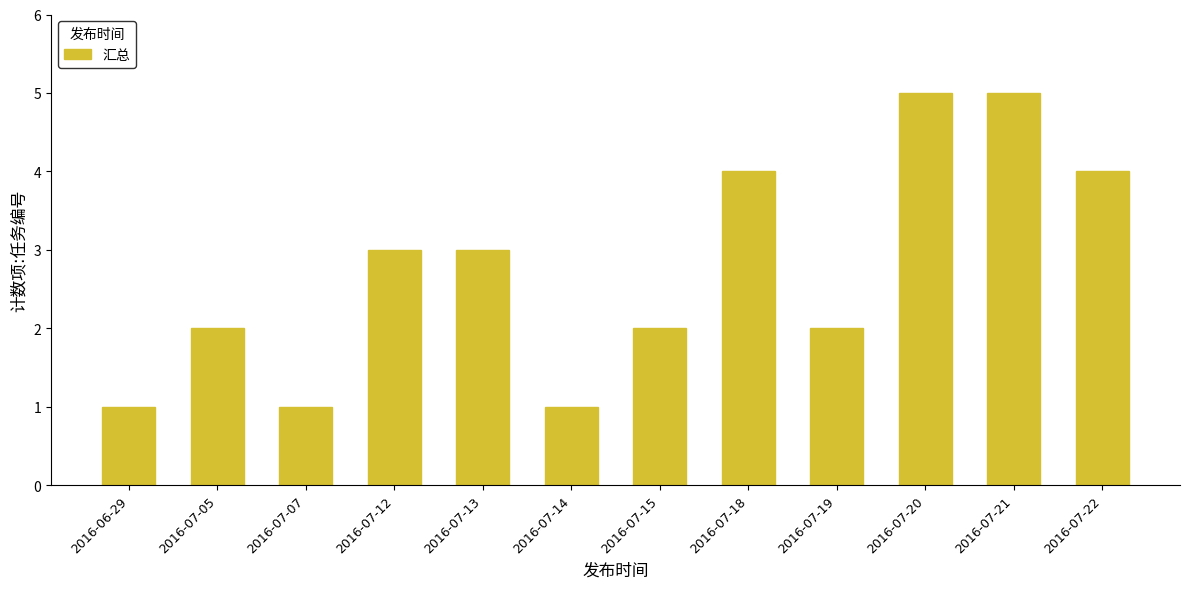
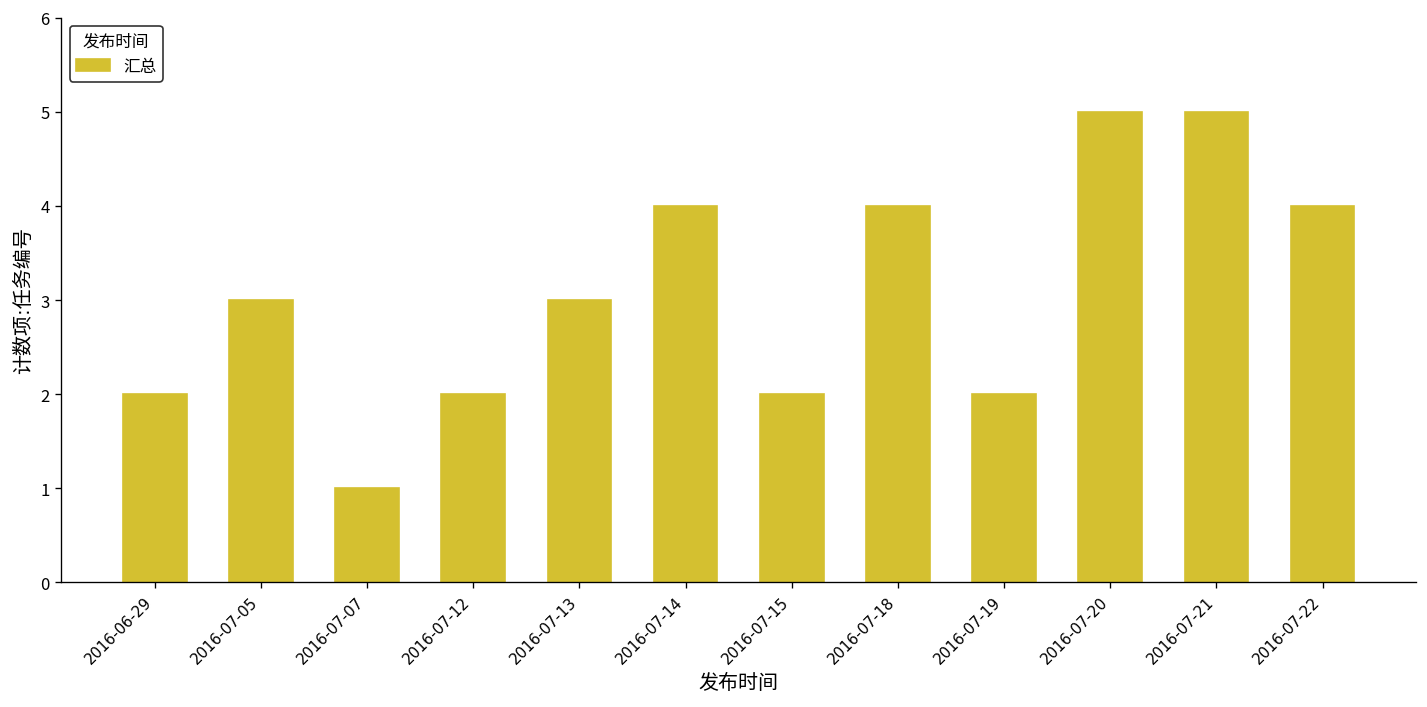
  {
-   "2016-06-29": 1,
-   "2016-07-05": 2,
+   "2016-06-29": 2,
+   "2016-07-05": 3,
    "2016-07-07": 1,
-   "2016-07-12": 3,
+   "2016-07-12": 2,
    "2016-07-13": 3,
-   "2016-07-14": 1,
+   "2016-07-14": 4,
    "2016-07-15": 2,
    "2016-07-18": 4,
    "2016-07-19": 2,
    "2016-07-20": 5,
    "2016-07-21": 5,
    "2016-07-22": 4
  }
